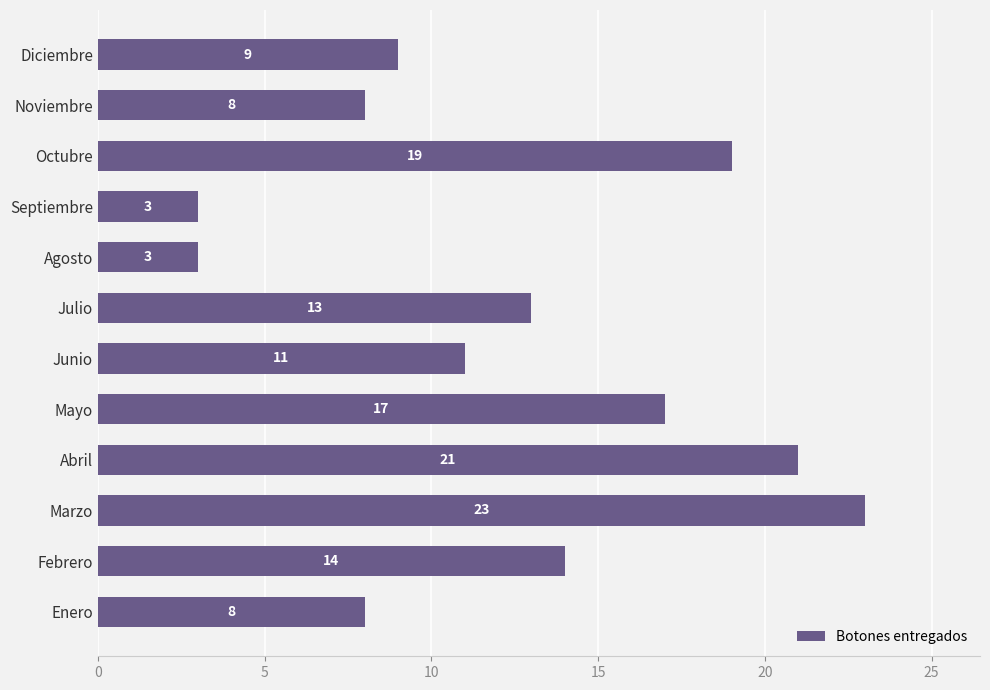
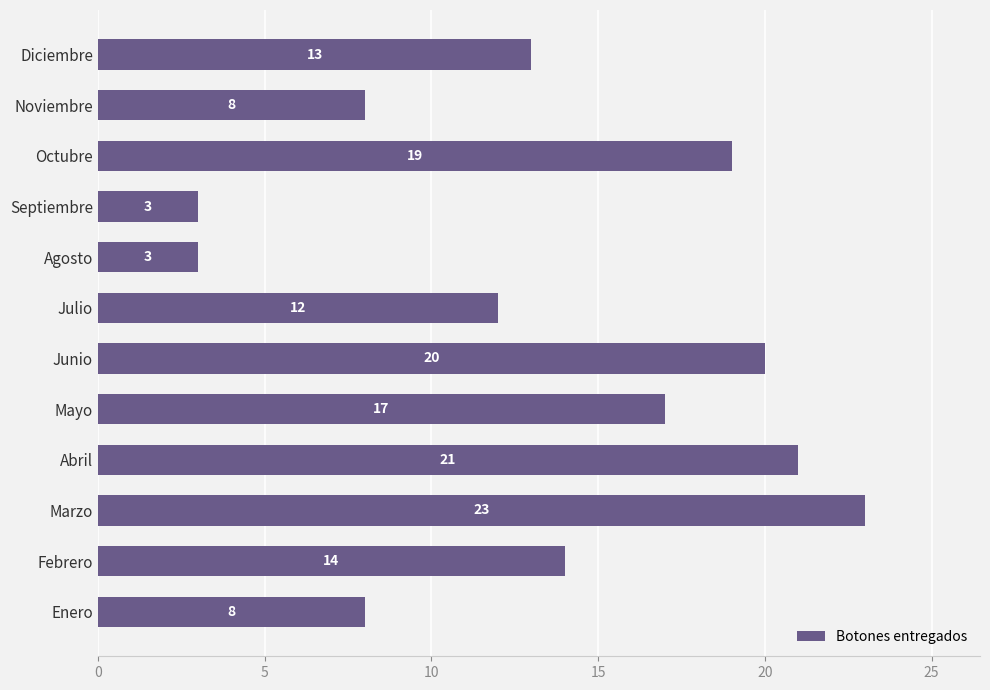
  {
-   "Diciembre": 9,
+   "Diciembre": 13,
    "Noviembre": 8,
    "Octubre": 19,
    "Septiembre": 3,
    "Agosto": 3,
-   "Julio": 13,
-   "Junio": 11,
+   "Julio": 12,
+   "Junio": 20,
    "Mayo": 17,
    "Abril": 21,
    "Marzo": 23,
    "Febrero": 14,
    "Enero": 8
  }
